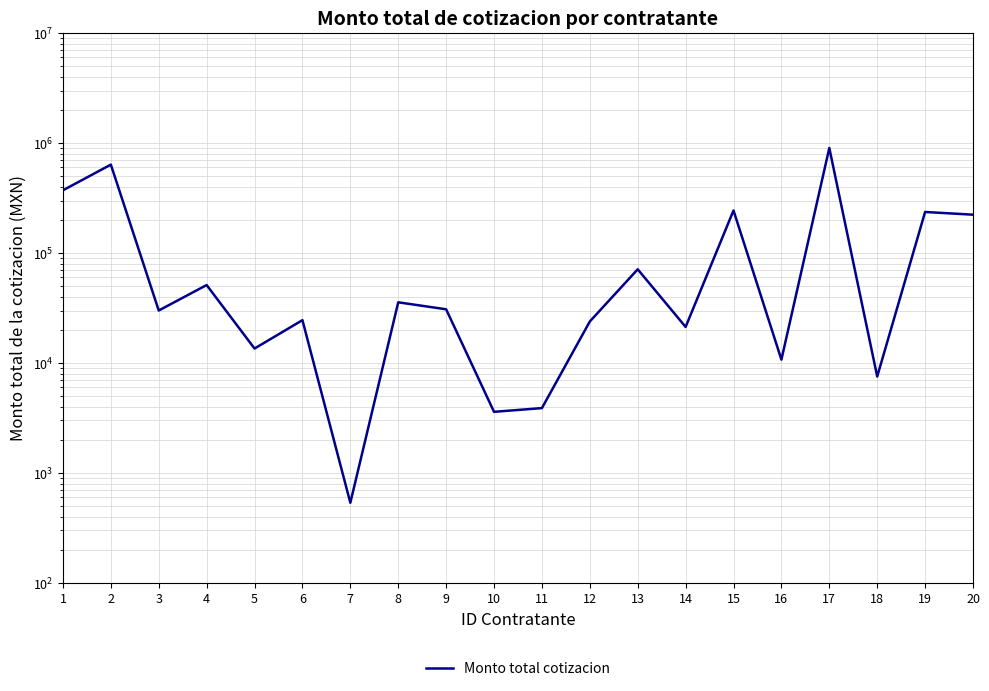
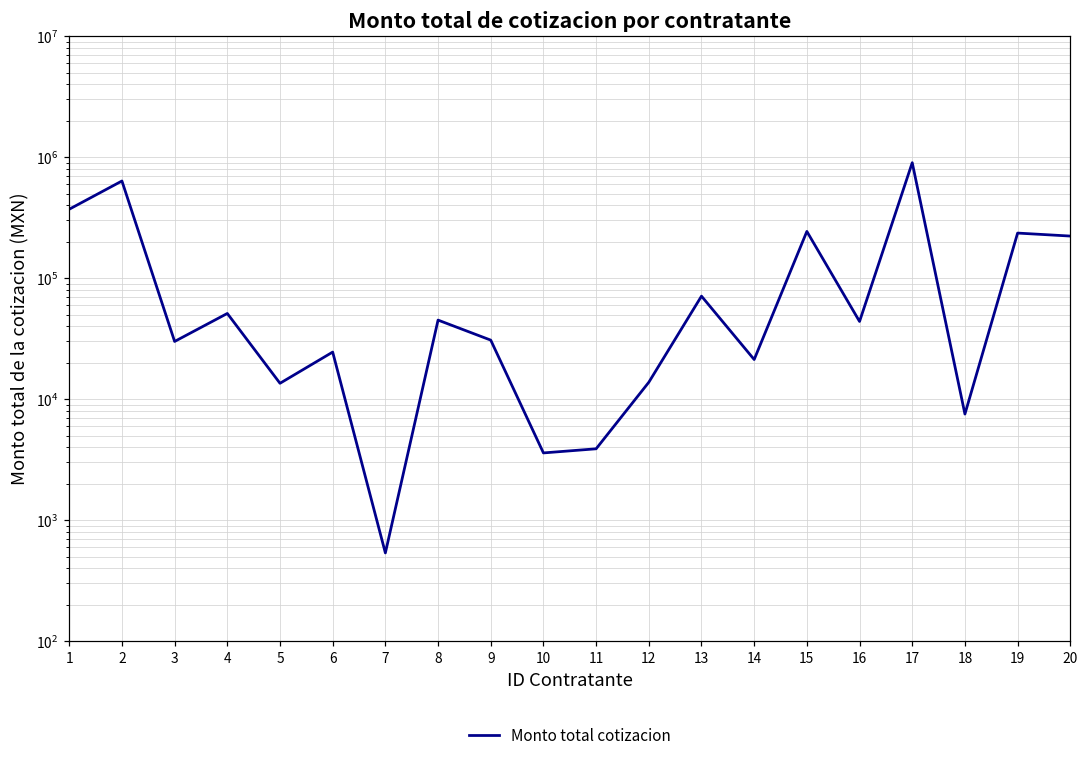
  {
    "1": 370000,
    "2": 600000,
    "3": 30000,
    "4": 50000,
    "5": 14000,
    "6": 25000,
    "7": 500,
-   "8": 36000,
+   "8": 45000,
    "9": 31000,
    "10": 3600,
    "11": 3900,
-   "12": 24000,
+   "12": 14000,
    "13": 70000,
    "14": 21000,
    "15": 240000,
-   "16": 11000,
+   "16": 44000,
    "17": 900000,
    "18": 8000,
    "19": 240000,
    "20": 220000
  }
